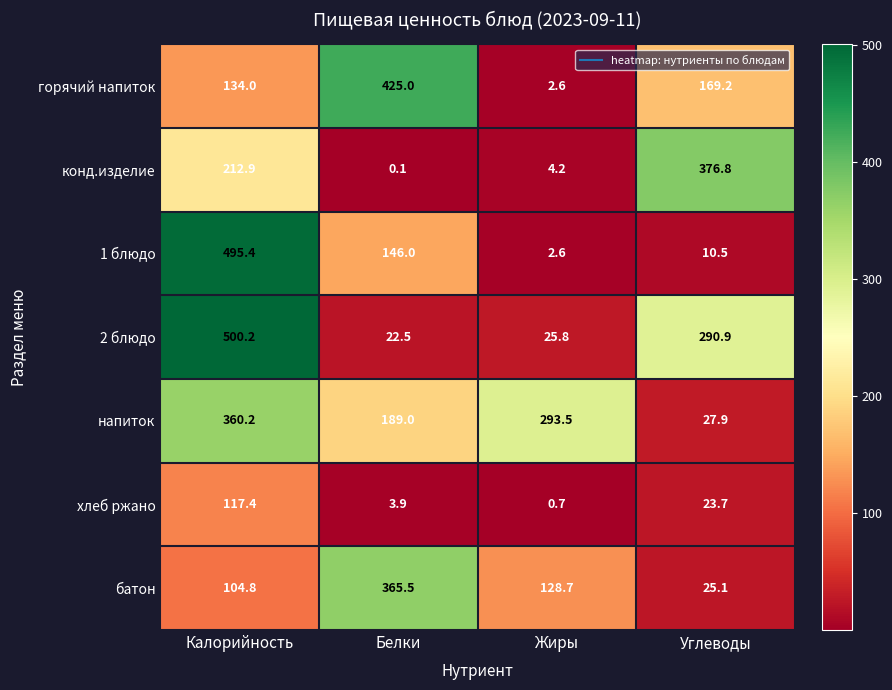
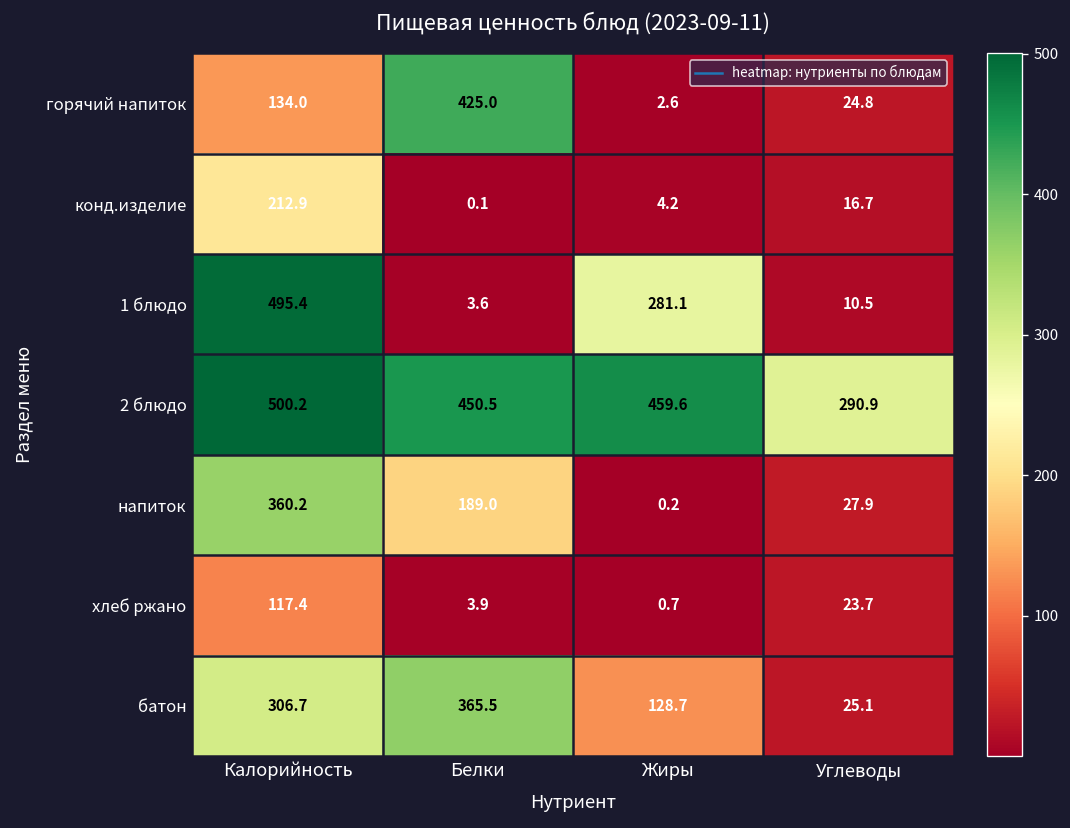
  {
    "горячий напиток": {
      "Калорийность": 134.0,
      "Белки": 425.0,
      "Жиры": 2.6,
-     "Углеводы": 169.2
+     "Углеводы": 24.8
    },
    "конд.изделие": {
      "Калорийность": 212.9,
      "Белки": 0.1,
      "Жиры": 4.2,
-     "Углеводы": 376.8
+     "Углеводы": 16.7
    },
    "1 блюдо": {
      "Калорийность": 495.4,
-     "Белки": 146.0,
-     "Жиры": 2.6,
+     "Белки": 3.6,
+     "Жиры": 281.1,
      "Углеводы": 10.5
    },
    "2 блюдо": {
      "Калорийность": 500.2,
-     "Белки": 22.5,
-     "Жиры": 25.8,
+     "Белки": 450.5,
+     "Жиры": 459.6,
      "Углеводы": 290.9
    },
    "напиток": {
      "Калорийность": 360.2,
      "Белки": 189.0,
-     "Жиры": 293.5,
+     "Жиры": 0.2,
      "Углеводы": 27.9
    },
    "хлеб ржано": {
      "Калорийность": 117.4,
      "Белки": 3.9,
      "Жиры": 0.7,
      "Углеводы": 23.7
    },
    "батон": {
-     "Калорийность": 104.8,
+     "Калорийность": 306.7,
      "Белки": 365.5,
      "Жиры": 128.7,
      "Углеводы": 25.1
    }
  }
